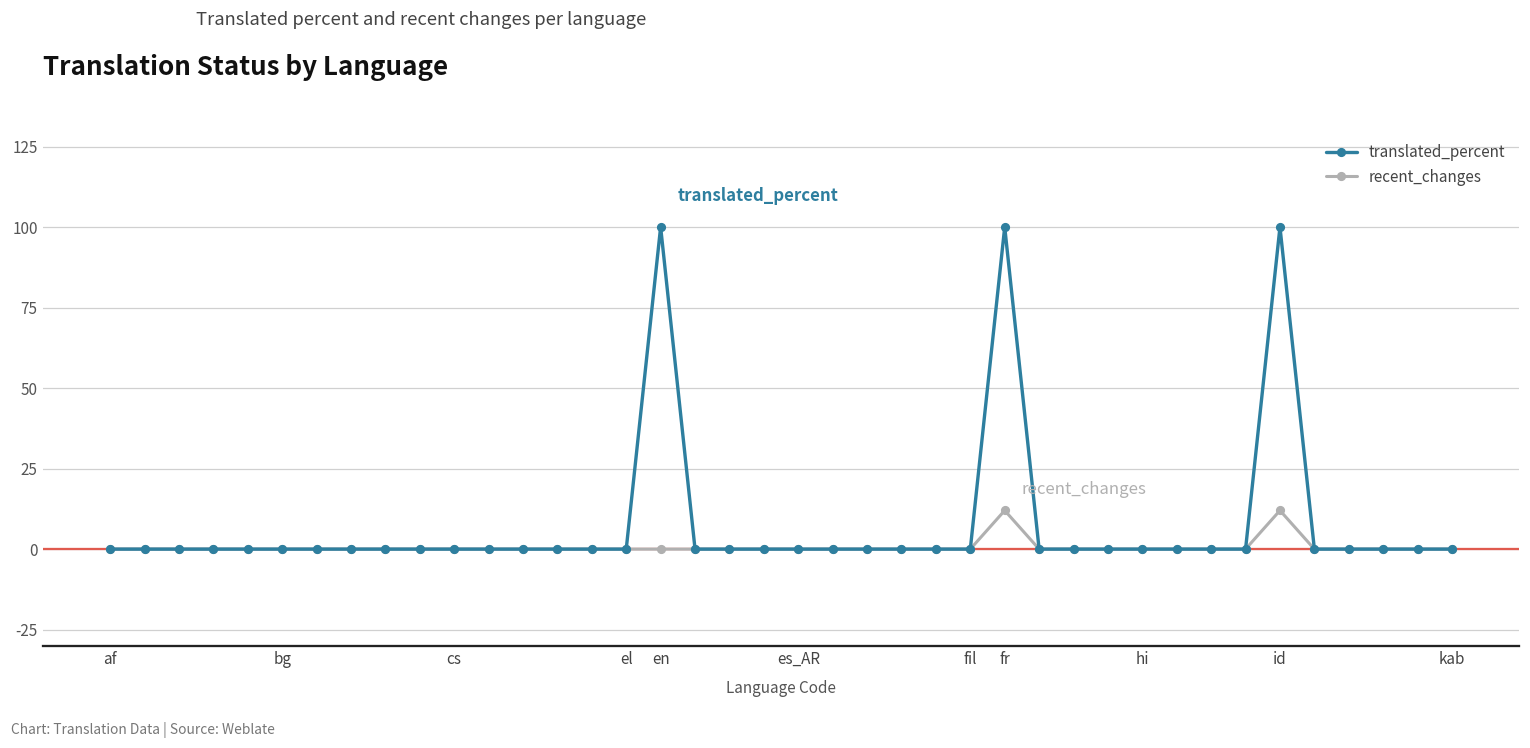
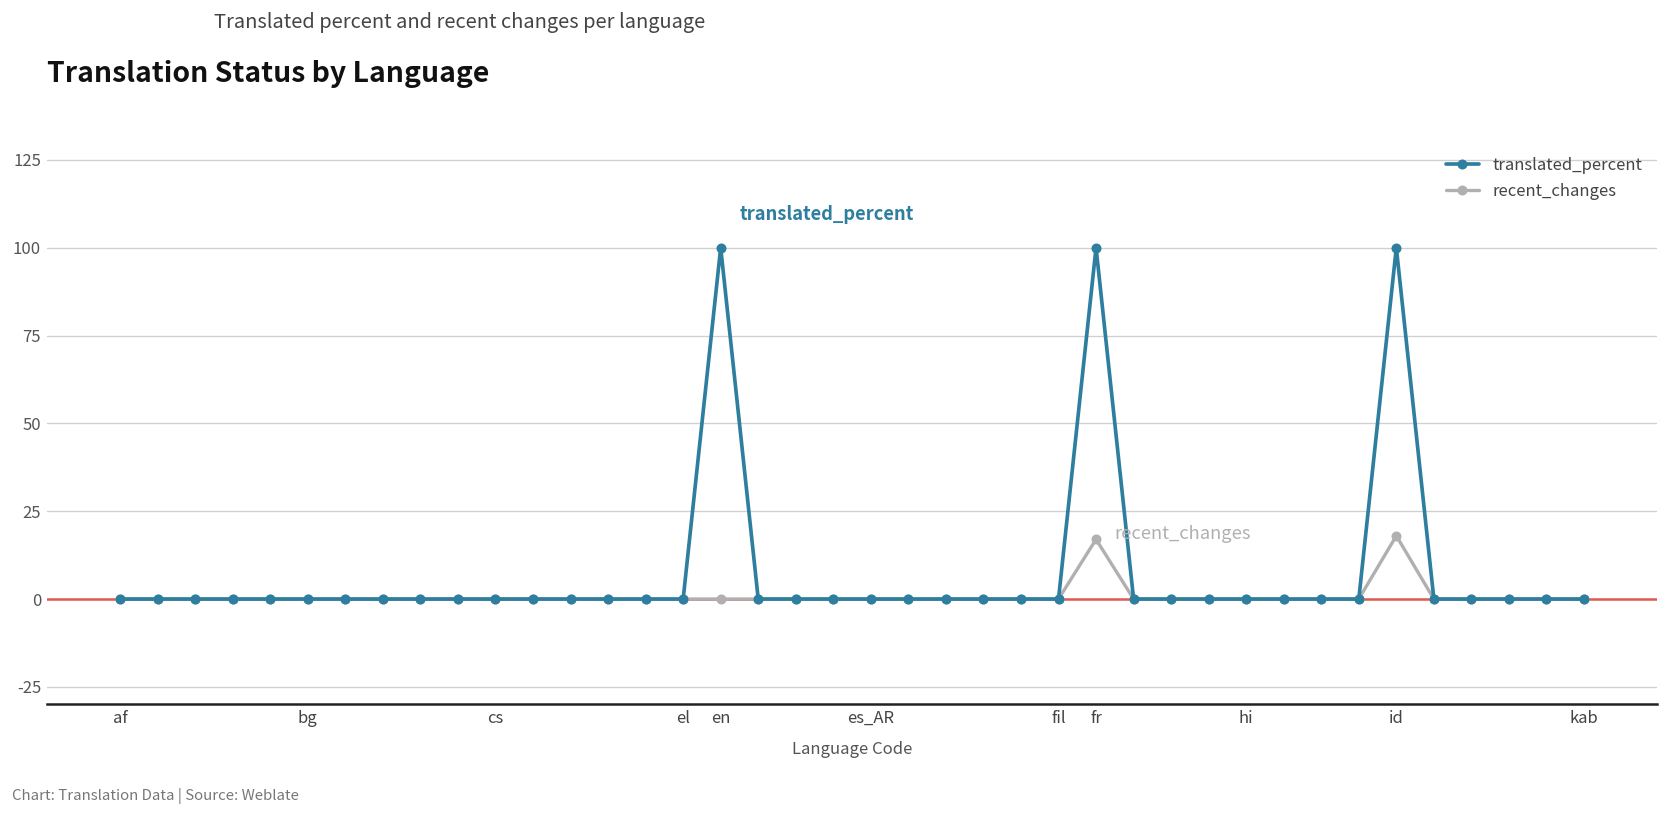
  {
    "translated_percent": {
      "en": 100,
      "fr": 100,
      "id": 100
    },
    "recent_changes": {
      "en": 0,
-     "fr": 12,
-     "id": 12
+     "fr": 17,
+     "id": 18
    }
  }
